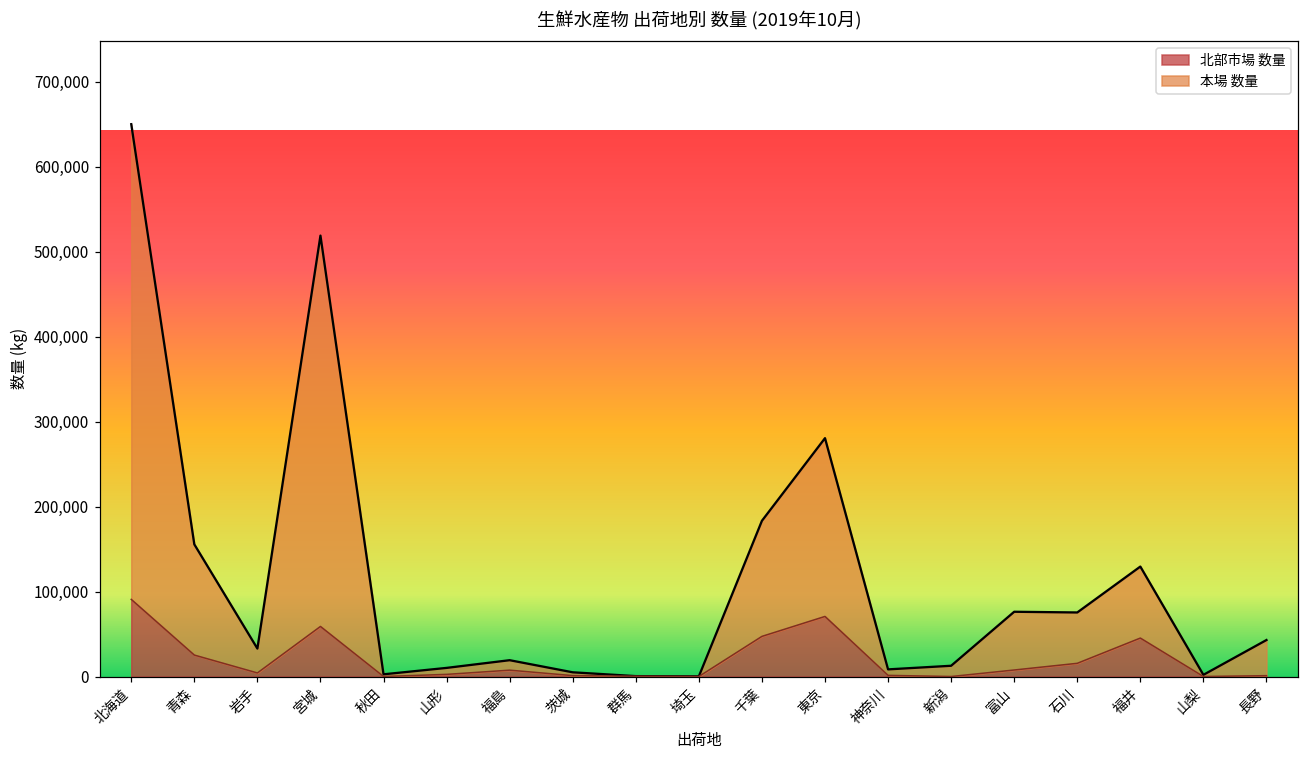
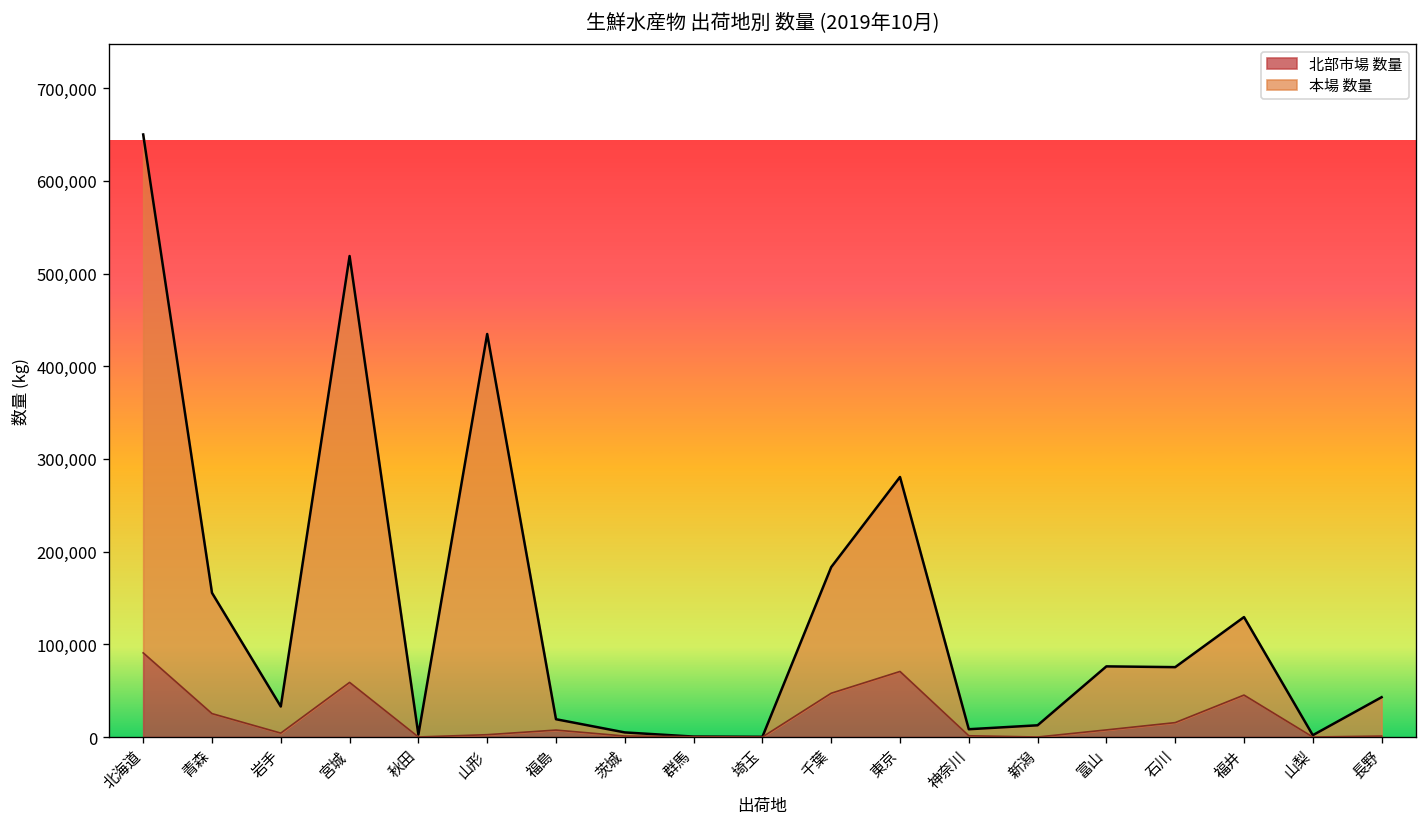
  {
    "北部市場 数量": {
      "北海道": "90,000",
      "青森": "30,000",
      "岩手": "0",
      "宮城": "60,000",
      "山形": "0",
      "福島": "10,000",
      "茨城": "0",
      "千葉": "50,000",
      "東京": "70,000",
      "神奈川": "0",
      "新潟": "0",
      "富山": "10,000",
      "石川": "20,000",
      "福井": "50,000",
      "長野": "0"
    },
    "本場 数量": {
      "北海道": "560,000",
      "青森": "130,000",
      "岩手": "30,000",
      "宮城": "460,000",
-     "山形": "10,000",
+     "山形": "430,000",
      "福島": "10,000",
      "茨城": "0",
      "千葉": "140,000",
      "東京": "210,000",
      "神奈川": "10,000",
      "新潟": "10,000",
      "富山": "70,000",
      "石川": "60,000",
      "福井": "80,000",
      "長野": "40,000"
    }
  }
